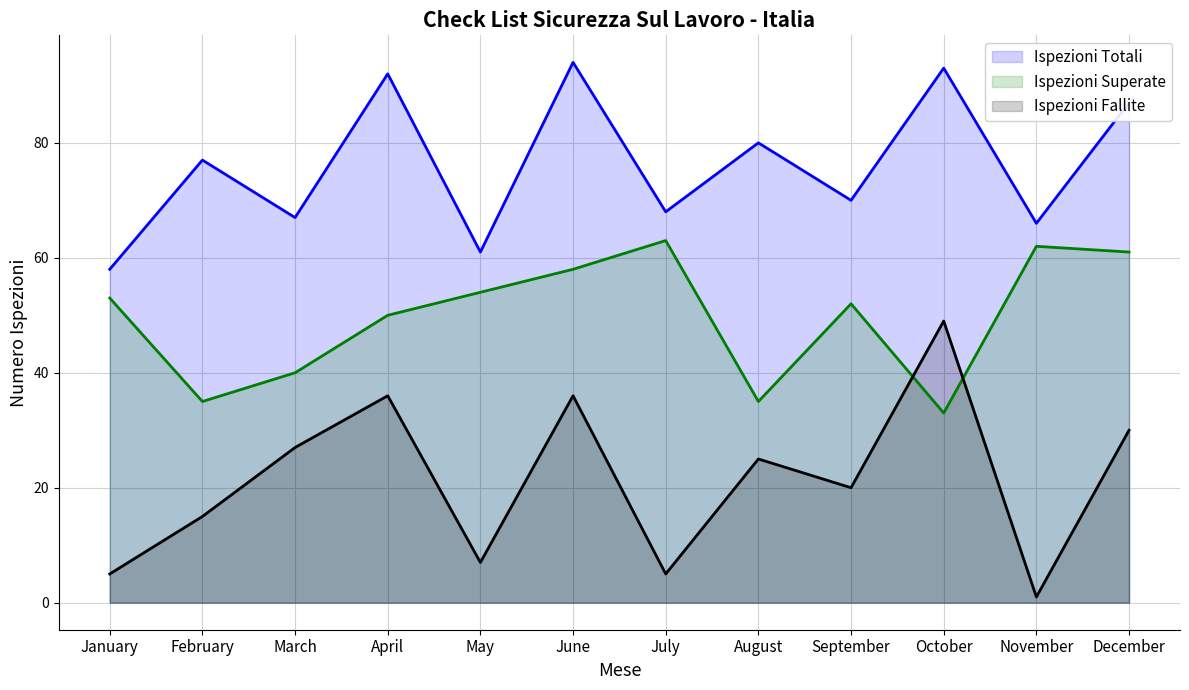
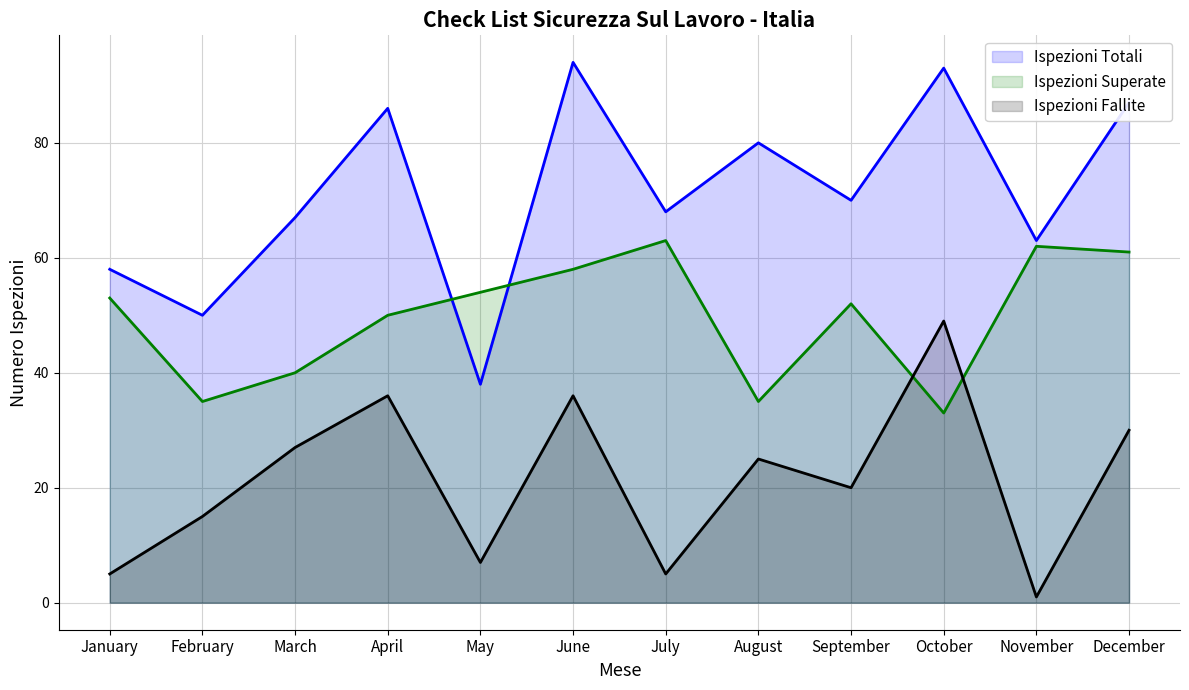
  {
    "Ispezioni Totali": {
      "January": 58,
-     "February": 77,
+     "February": 50,
      "March": 67,
-     "April": 92,
-     "May": 61,
+     "April": 86,
+     "May": 38,
      "June": 94,
      "July": 68,
      "August": 80,
      "September": 70,
      "October": 93,
-     "November": 66
+     "November": 63
    }
  }
